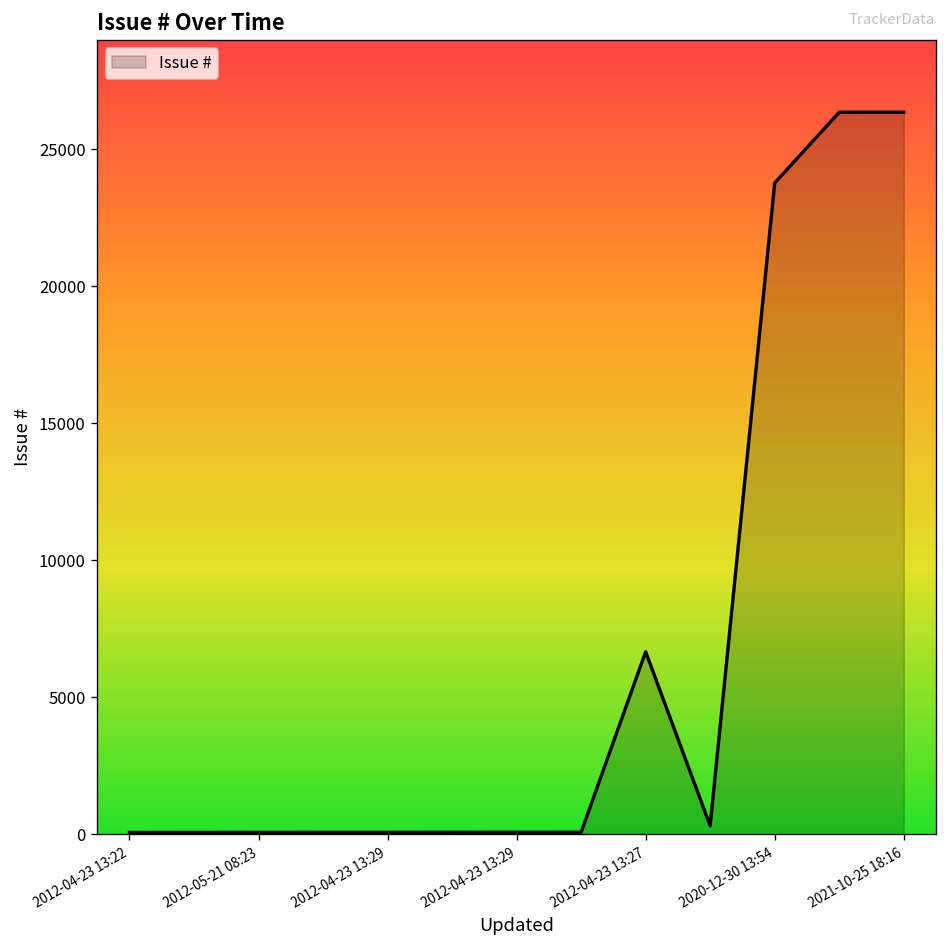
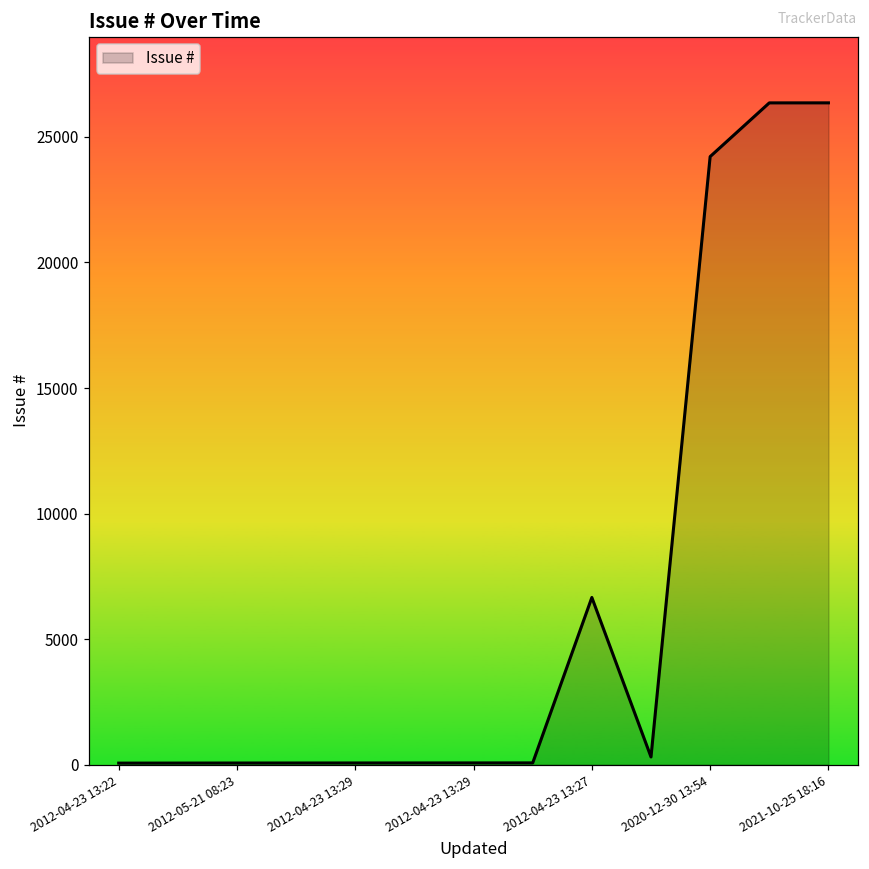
  {
    "2012-04-23 13:22": 100,
    "2012-05-21 08:23": 100,
    "2012-04-23 13:27": 6700,
-   "2020-12-30 13:54": 23800
+   "2020-12-30 13:54": 24200
  }
